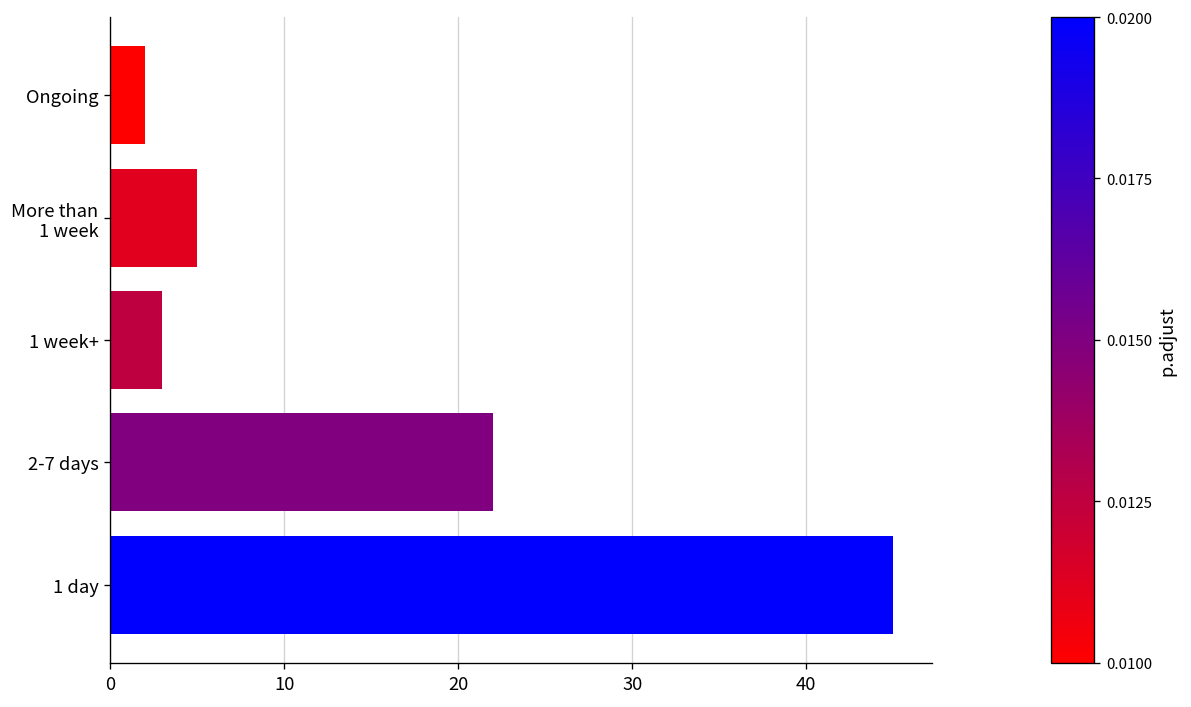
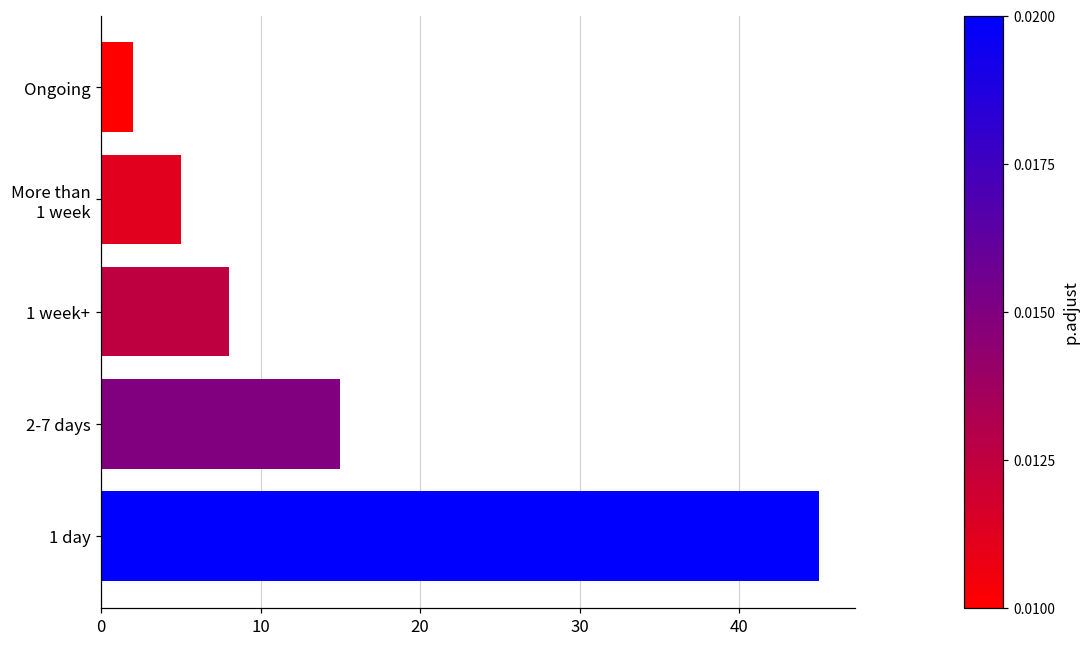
  {
    "Ongoing": 2,
    "More than 1 week": 5,
-   "1 week+": 3,
-   "2-7 days": 22,
+   "1 week+": 8,
+   "2-7 days": 15,
    "1 day": 45
  }
